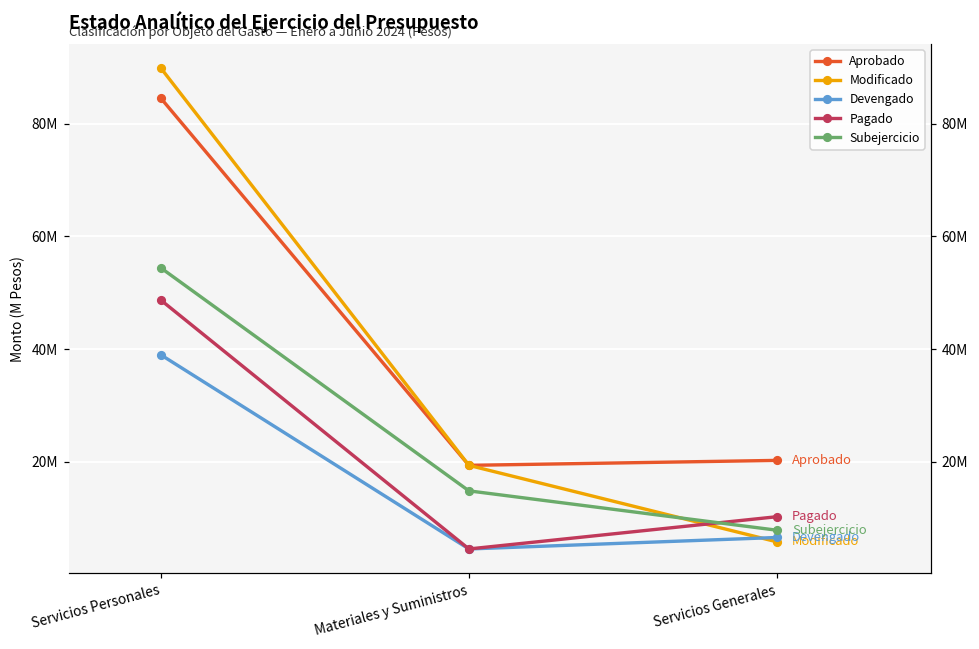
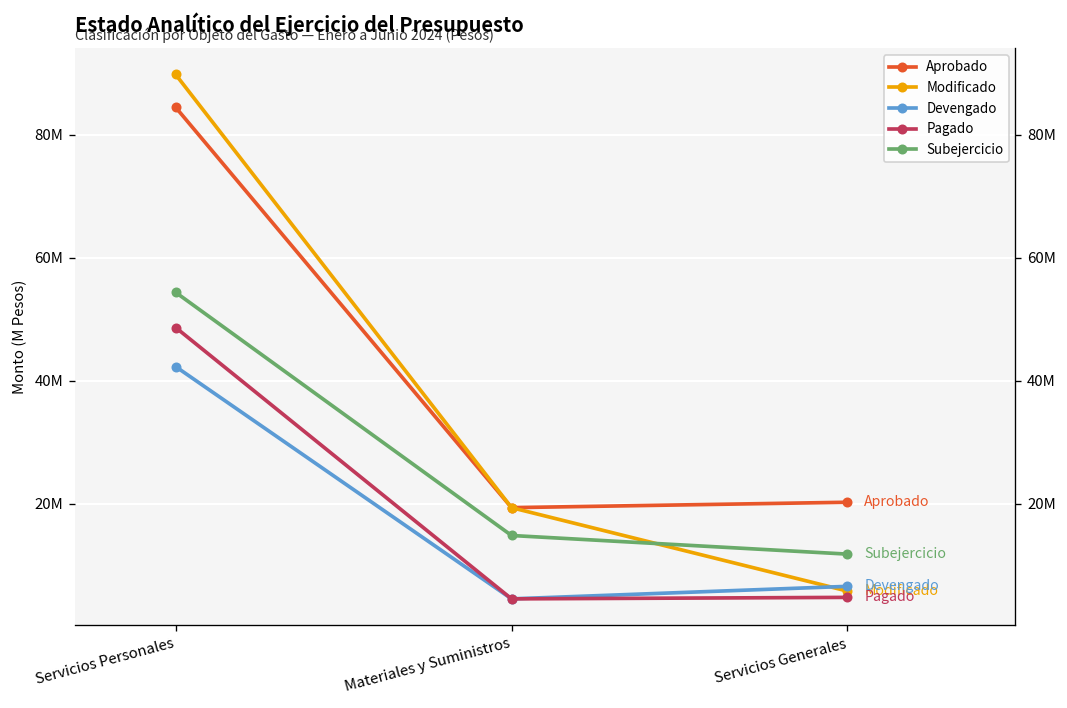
  {
    "Aprobado": {
      "Servicios Personales": 84000000,
      "Servicios Generales": 20000000
    },
    "Modificado": {
      "Servicios Personales": 90000000,
      "Servicios Generales": 6000000
    },
    "Devengado": {
-     "Servicios Personales": 39000000,
+     "Servicios Personales": 42000000,
      "Servicios Generales": 7000000
    },
    "Pagado": {
      "Servicios Personales": 49000000,
-     "Servicios Generales": 10000000
+     "Servicios Generales": 5000000
    },
    "Subejercicio": {
      "Servicios Personales": 54000000,
      "Materiales y Suministros": 15000000,
-     "Servicios Generales": 8000000
+     "Servicios Generales": 12000000
    }
  }
